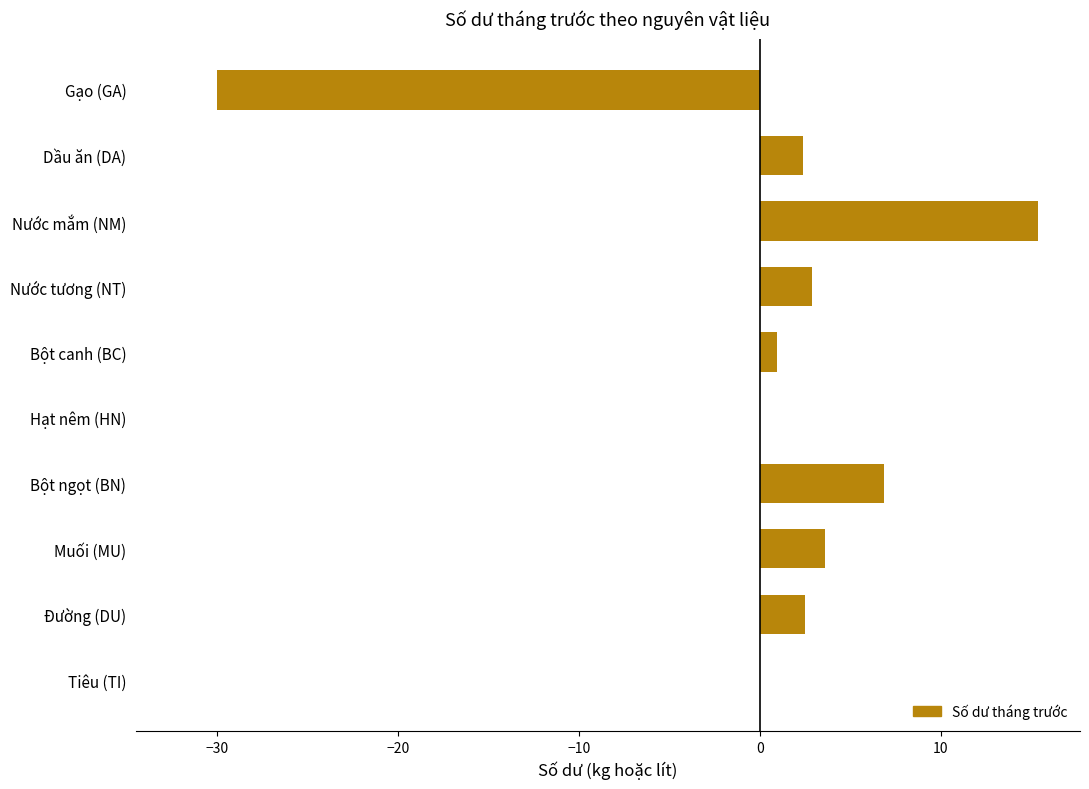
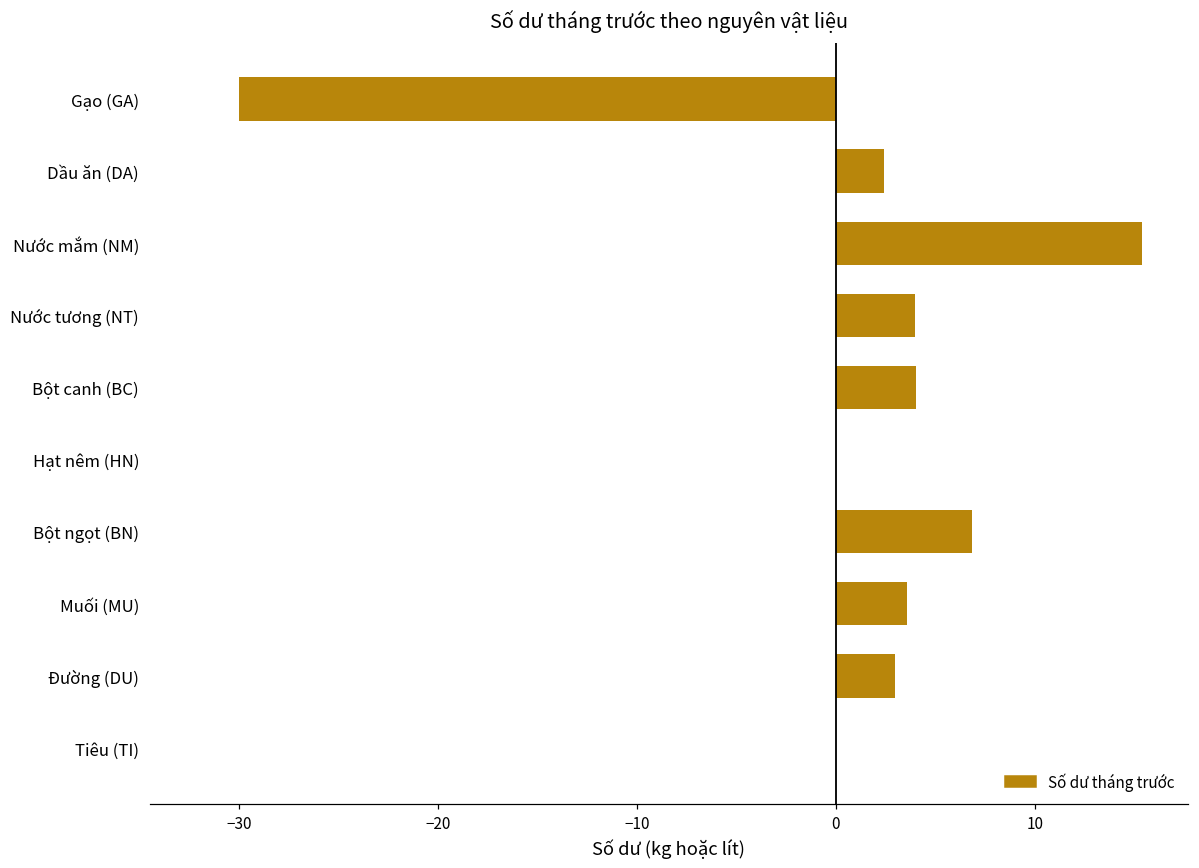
  {
    "Gạo (GA)": -30.0,
    "Dầu ăn (DA)": 2.4,
    "Nước mắm (NM)": 15.4,
-   "Nước tương (NT)": 2.9,
-   "Bột canh (BC)": 1.0,
+   "Nước tương (NT)": 4.0,
+   "Bột canh (BC)": 4.0,
    "Hạt nêm (HN)": 0.0,
    "Bột ngọt (BN)": 6.9,
    "Muối (MU)": 3.6,
-   "Đường (DU)": 2.5,
+   "Đường (DU)": 3.0,
    "Tiêu (TI)": 0.0
  }
